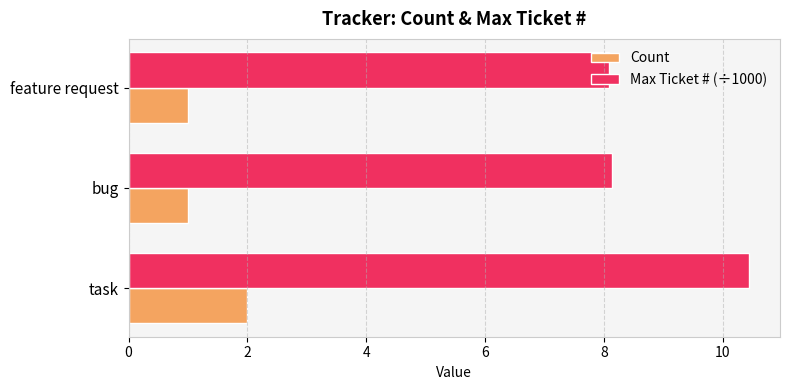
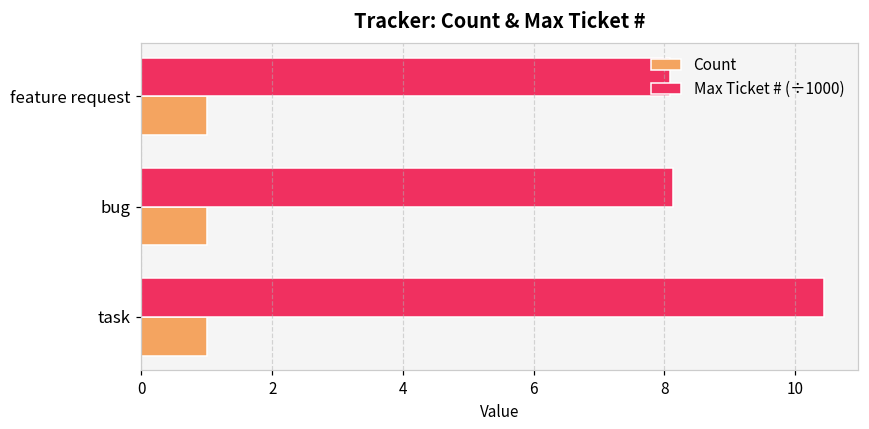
  {
    "Count": {
      "feature request": 1,
      "bug": 1,
-     "task": 2
+     "task": 1
    },
    "Max Ticket # (÷1000)": {
      "feature request": 8.1,
      "bug": 8.1,
      "task": 10.4
    }
  }
